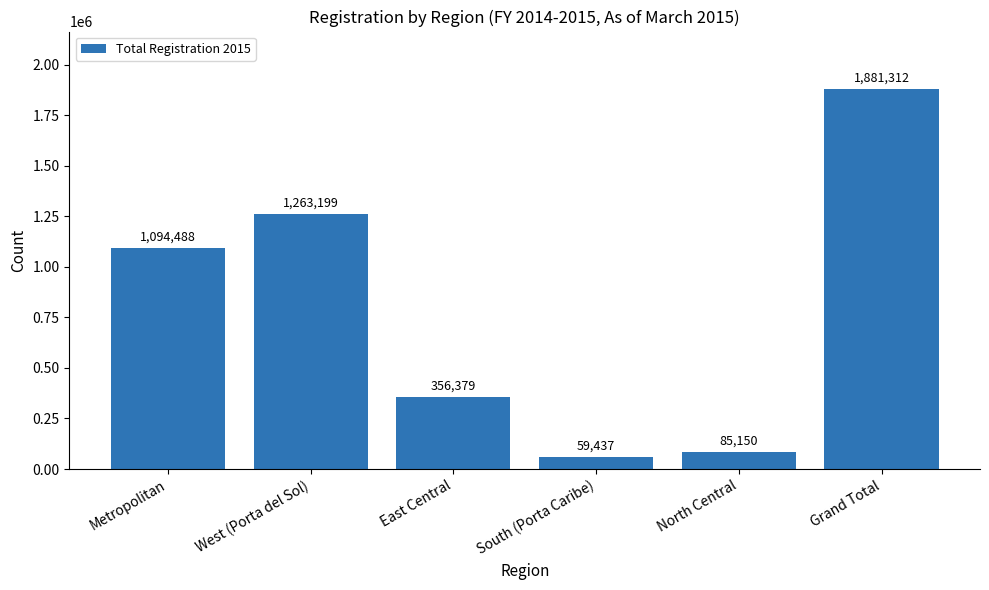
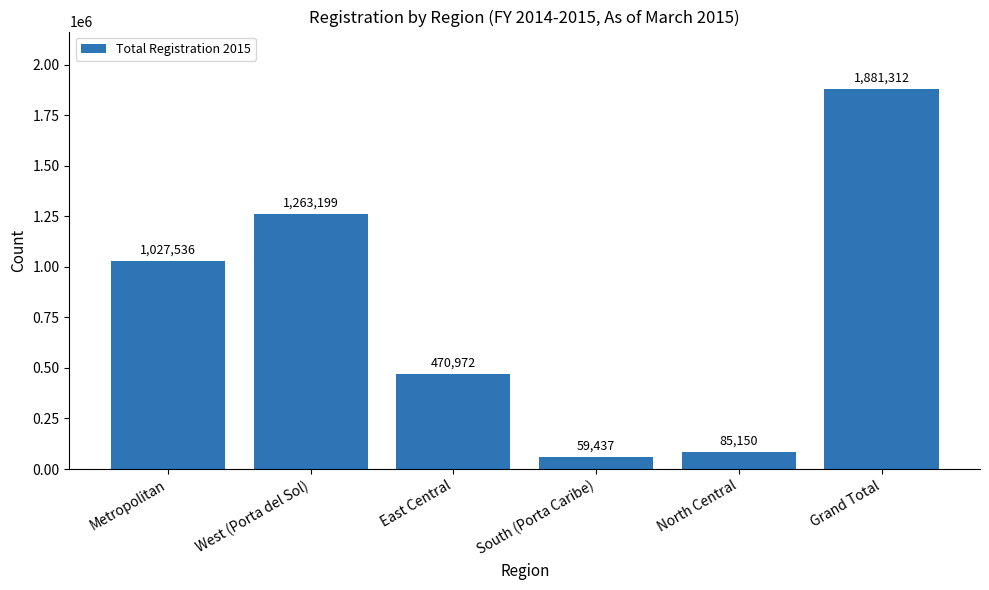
  {
-   "Metropolitan": "1,094,488",
+   "Metropolitan": "1,027,536",
    "West (Porta del Sol)": "1,263,199",
-   "East Central": "356,379",
+   "East Central": "470,972",
    "South (Porta Caribe)": "59,437",
    "North Central": "85,150",
    "Grand Total": "1,881,312"
  }
